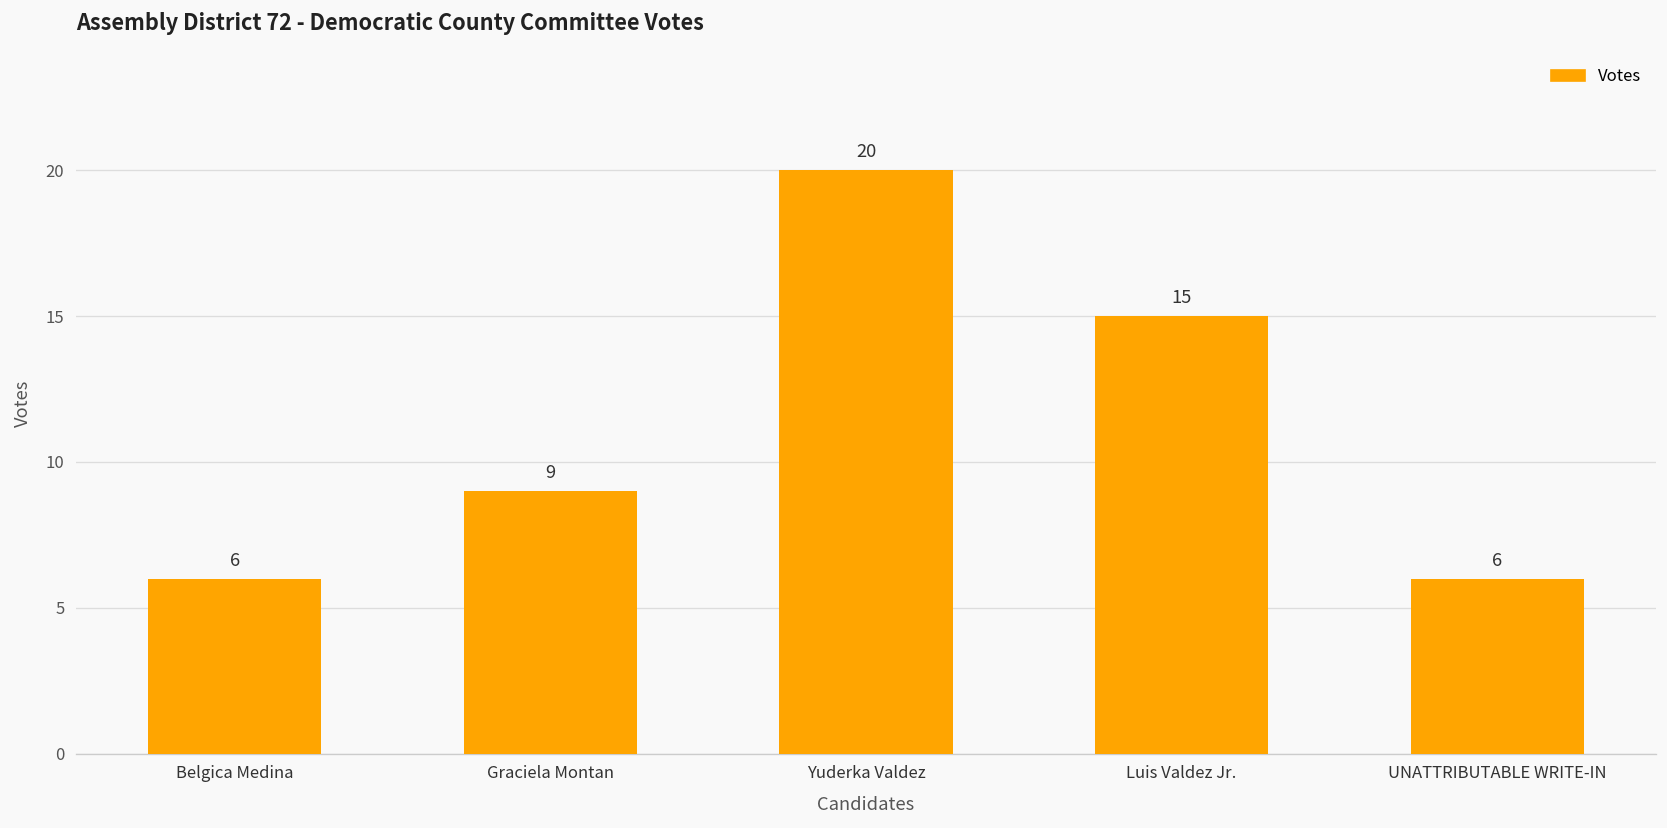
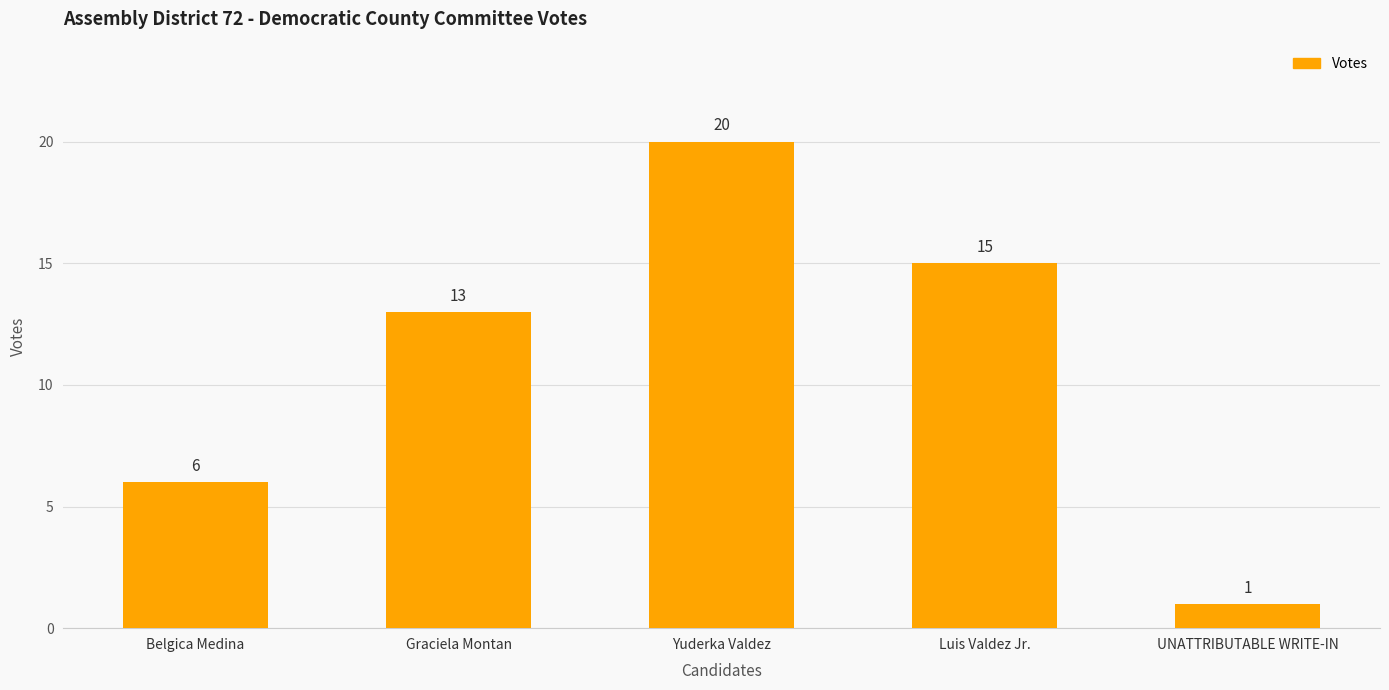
  {
    "Belgica Medina": 6,
-   "Graciela Montan": 9,
+   "Graciela Montan": 13,
    "Yuderka Valdez": 20,
    "Luis Valdez Jr.": 15,
-   "UNATTRIBUTABLE WRITE-IN": 6
+   "UNATTRIBUTABLE WRITE-IN": 1
  }
